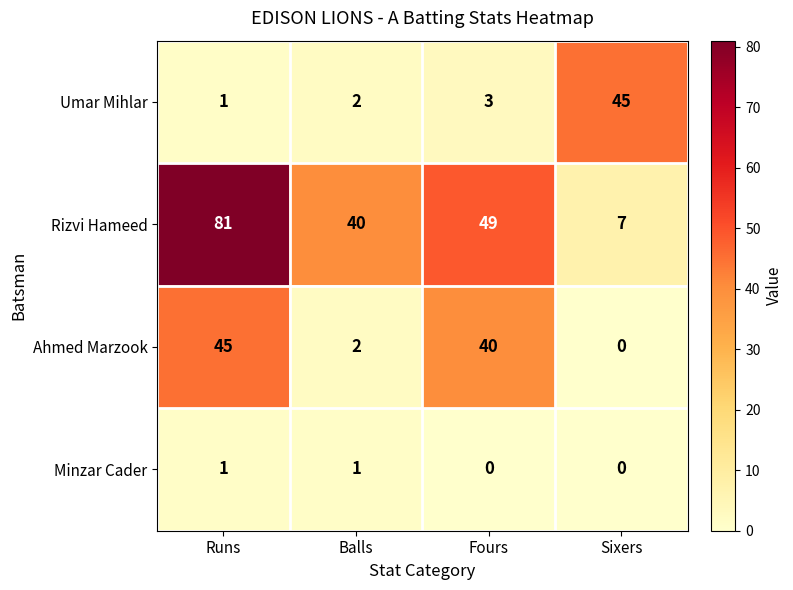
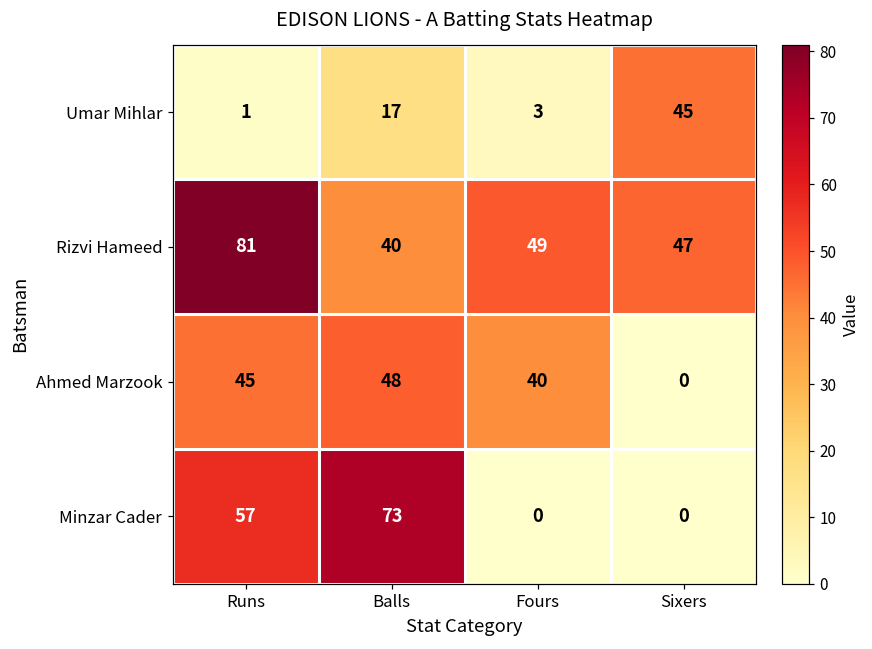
  {
    "Umar Mihlar": {
      "Runs": 1,
-     "Balls": 2,
+     "Balls": 17,
      "Fours": 3,
      "Sixers": 45
    },
    "Rizvi Hameed": {
      "Runs": 81,
      "Balls": 40,
      "Fours": 49,
-     "Sixers": 7
+     "Sixers": 47
    },
    "Ahmed Marzook": {
      "Runs": 45,
-     "Balls": 2,
+     "Balls": 48,
      "Fours": 40,
      "Sixers": 0
    },
    "Minzar Cader": {
-     "Runs": 1,
-     "Balls": 1,
+     "Runs": 57,
+     "Balls": 73,
      "Fours": 0,
      "Sixers": 0
    }
  }
